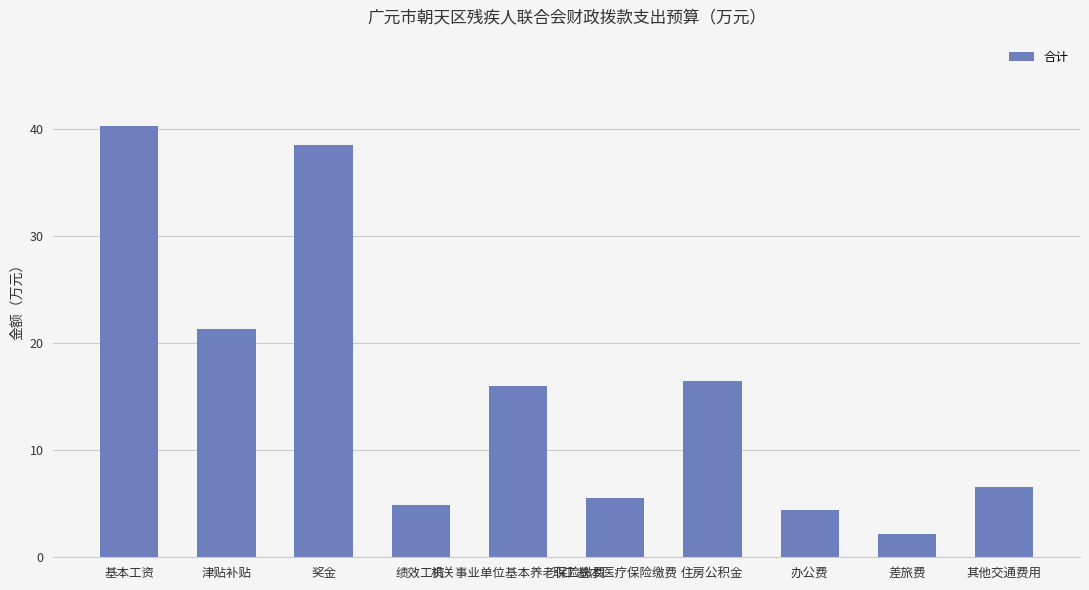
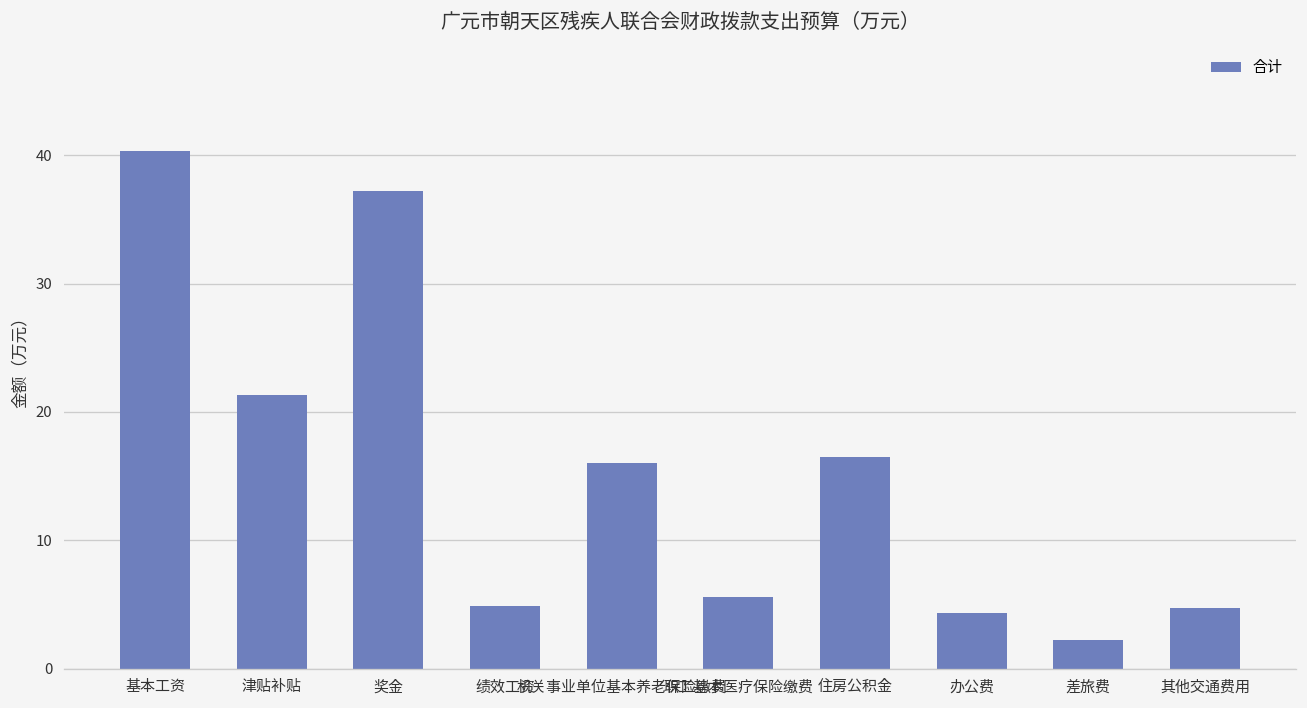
  {
    "基本工资": 40.3,
    "津贴补贴": 21.3,
-   "奖金": 38.5,
+   "奖金": 37.3,
    "住房公积金": 16.5,
    "办公费": 4.4,
    "差旅费": 2.2,
-   "其他交通费用": 6.6
+   "其他交通费用": 4.8
  }
